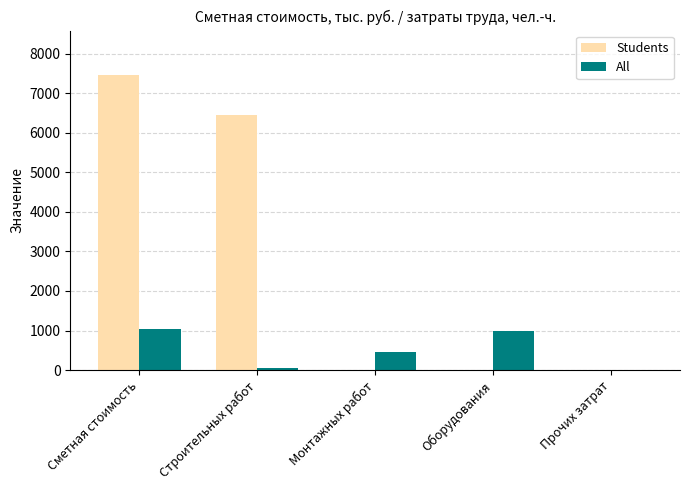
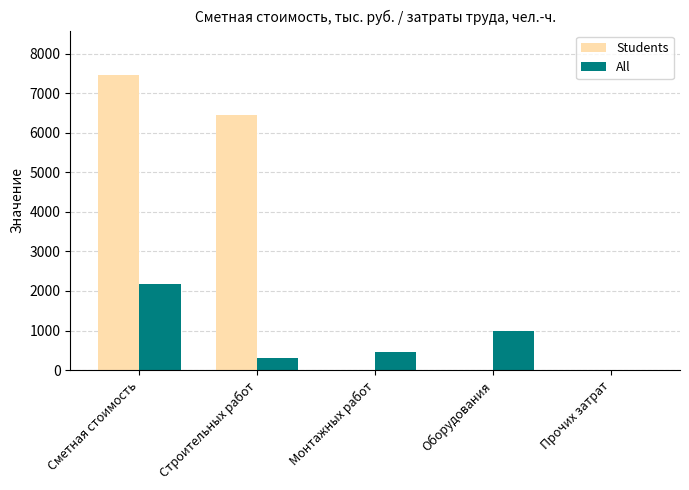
  {
    "Students": {
      "Сметная стоимость": 7500,
      "Строительных работ": 6400,
      "Монтажных работ": 0,
      "Оборудования": 0,
      "Прочих затрат": 0
    },
    "All": {
-     "Сметная стоимость": 1000,
-     "Строительных работ": 100,
+     "Сметная стоимость": 2200,
+     "Строительных работ": 300,
      "Монтажных работ": 500,
      "Оборудования": 1000,
      "Прочих затрат": 0
    }
  }
